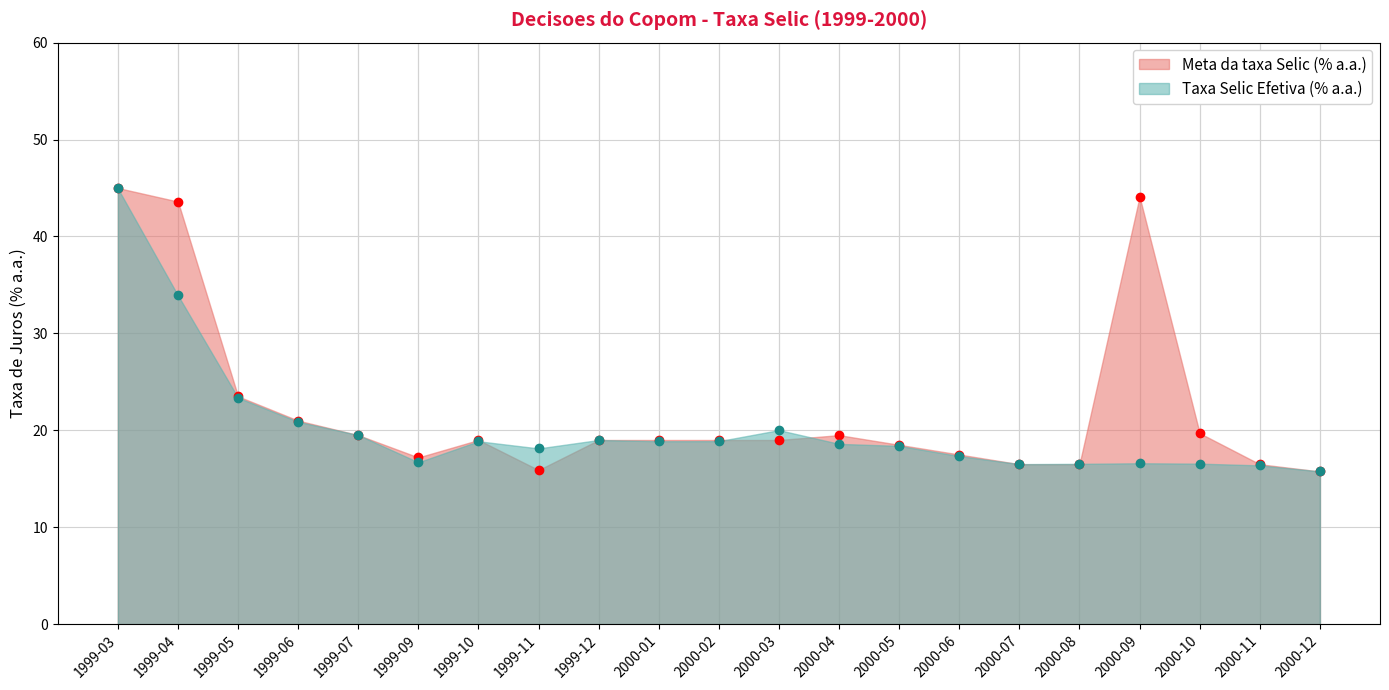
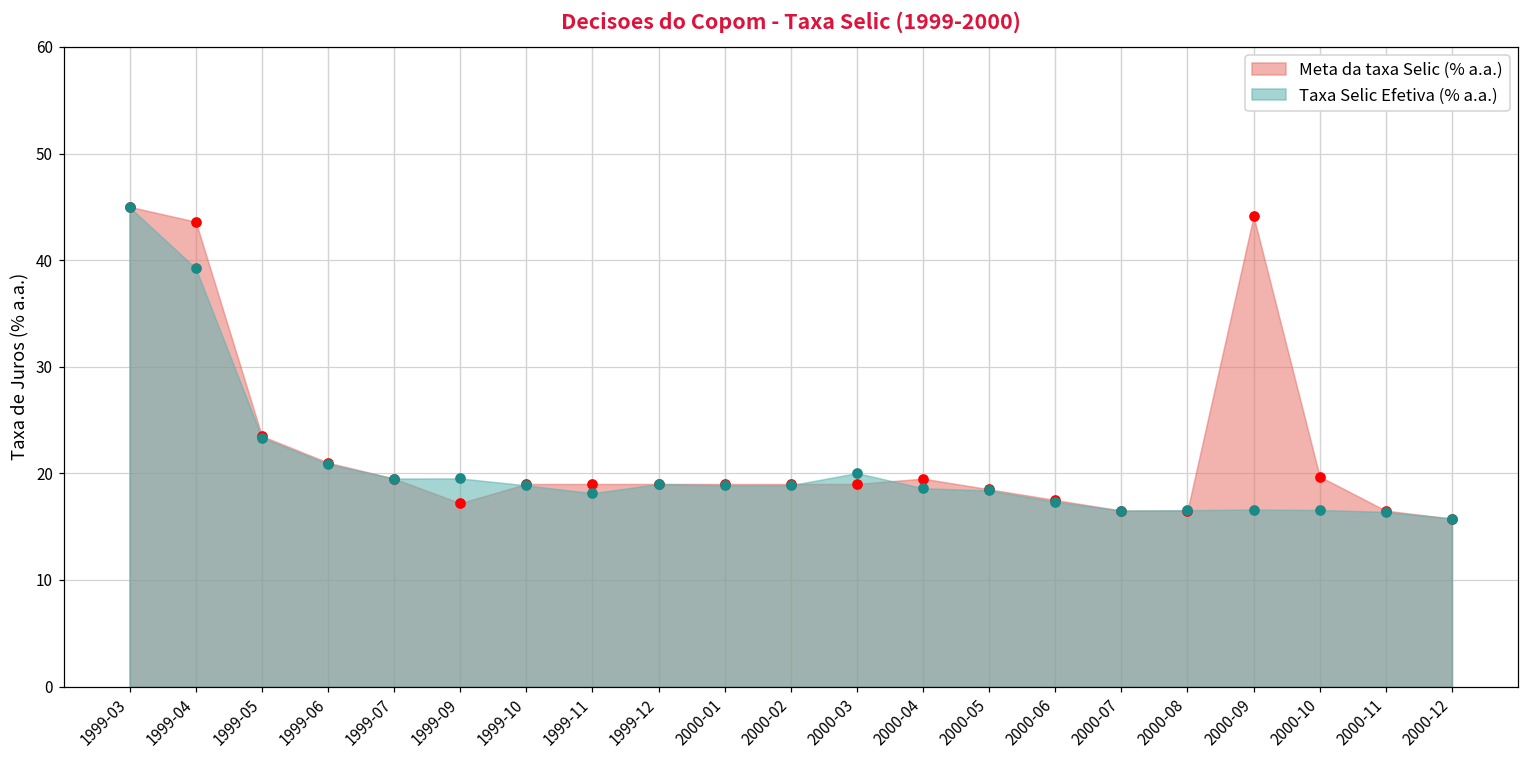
  {
    "Meta da taxa Selic (% a.a.)": {
      "1999-04": 44,
      "1999-09": 17,
-     "1999-11": 16,
+     "1999-11": 19,
      "2000-03": 19,
      "2000-04": 20,
      "2000-09": 44,
      "2000-10": 20
    },
    "Taxa Selic Efetiva (% a.a.)": {
-     "1999-04": 34,
-     "1999-09": 17,
+     "1999-04": 39,
+     "1999-09": 20,
      "1999-11": 18,
      "2000-03": 20,
      "2000-04": 19,
      "2000-09": 17,
      "2000-10": 17
    }
  }
